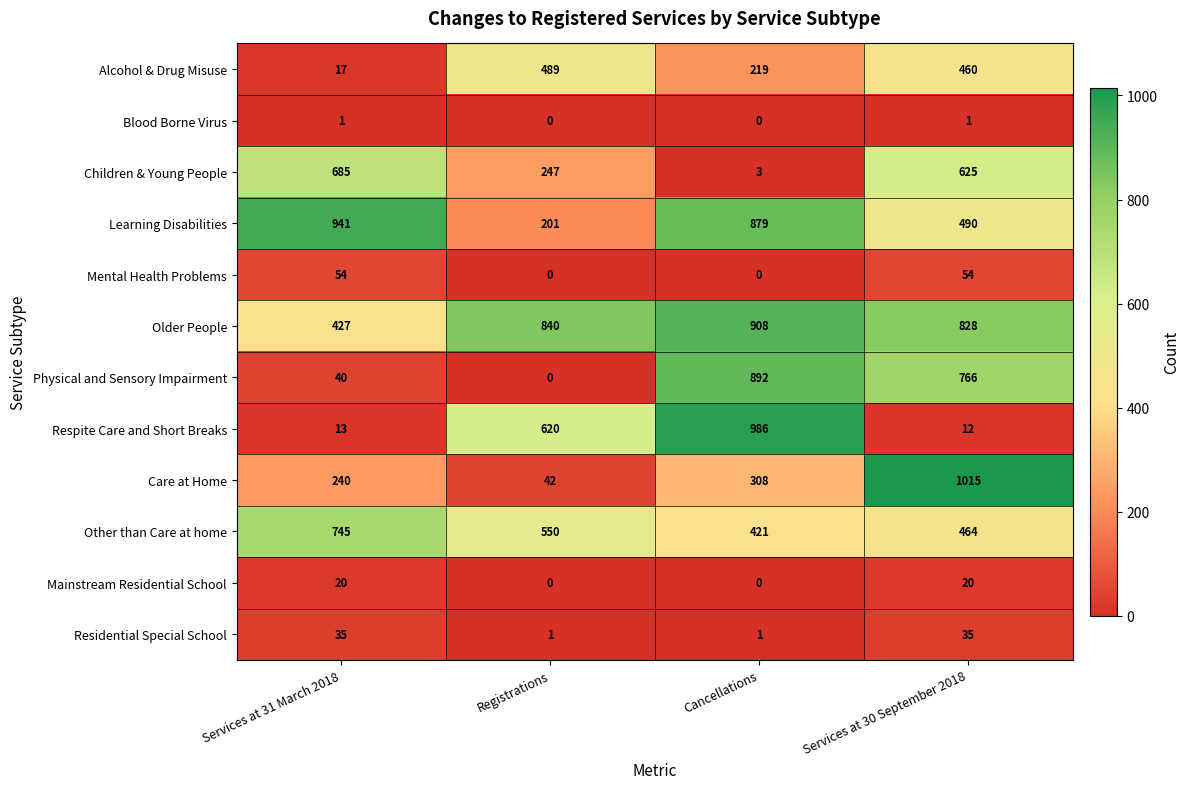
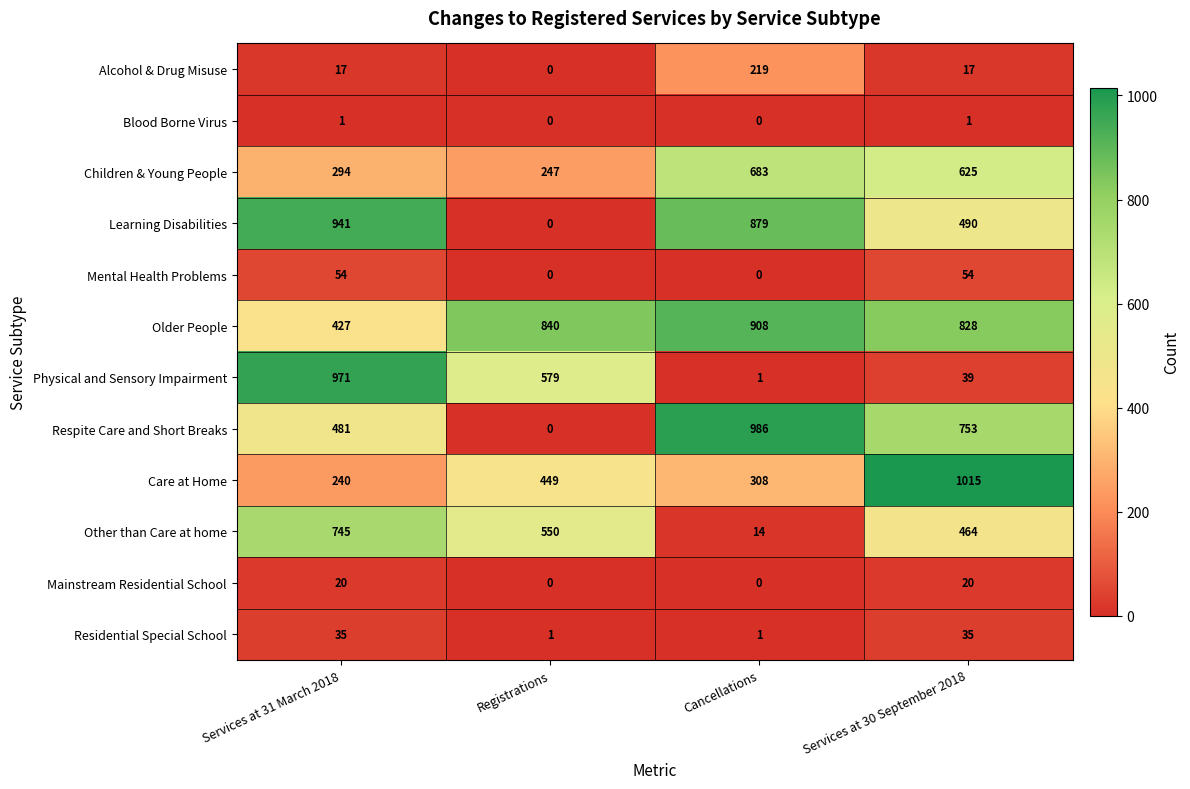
  {
    "Alcohol & Drug Misuse": {
      "Services at 31 March 2018": 17,
-     "Registrations": 489,
+     "Registrations": 0,
      "Cancellations": 219,
-     "Services at 30 September 2018": 460
+     "Services at 30 September 2018": 17
    },
    "Blood Borne Virus": {
      "Services at 31 March 2018": 1,
      "Registrations": 0,
      "Cancellations": 0,
      "Services at 30 September 2018": 1
    },
    "Children & Young People": {
-     "Services at 31 March 2018": 685,
+     "Services at 31 March 2018": 294,
      "Registrations": 247,
-     "Cancellations": 3,
+     "Cancellations": 683,
      "Services at 30 September 2018": 625
    },
    "Learning Disabilities": {
      "Services at 31 March 2018": 941,
-     "Registrations": 201,
+     "Registrations": 0,
      "Cancellations": 879,
      "Services at 30 September 2018": 490
    },
    "Mental Health Problems": {
      "Services at 31 March 2018": 54,
      "Registrations": 0,
      "Cancellations": 0,
      "Services at 30 September 2018": 54
    },
    "Older People": {
      "Services at 31 March 2018": 427,
      "Registrations": 840,
      "Cancellations": 908,
      "Services at 30 September 2018": 828
    },
    "Physical and Sensory Impairment": {
-     "Services at 31 March 2018": 40,
-     "Registrations": 0,
-     "Cancellations": 892,
-     "Services at 30 September 2018": 766
+     "Services at 31 March 2018": 971,
+     "Registrations": 579,
+     "Cancellations": 1,
+     "Services at 30 September 2018": 39
    },
    "Respite Care and Short Breaks": {
-     "Services at 31 March 2018": 13,
-     "Registrations": 620,
+     "Services at 31 March 2018": 481,
+     "Registrations": 0,
      "Cancellations": 986,
-     "Services at 30 September 2018": 12
+     "Services at 30 September 2018": 753
    },
    "Care at Home": {
      "Services at 31 March 2018": 240,
-     "Registrations": 42,
+     "Registrations": 449,
      "Cancellations": 308,
      "Services at 30 September 2018": 1015
    },
    "Other than Care at home": {
      "Services at 31 March 2018": 745,
      "Registrations": 550,
-     "Cancellations": 421,
+     "Cancellations": 14,
      "Services at 30 September 2018": 464
    },
    "Mainstream Residential School": {
      "Services at 31 March 2018": 20,
      "Registrations": 0,
      "Cancellations": 0,
      "Services at 30 September 2018": 20
    },
    "Residential Special School": {
      "Services at 31 March 2018": 35,
      "Registrations": 1,
      "Cancellations": 1,
      "Services at 30 September 2018": 35
    }
  }
